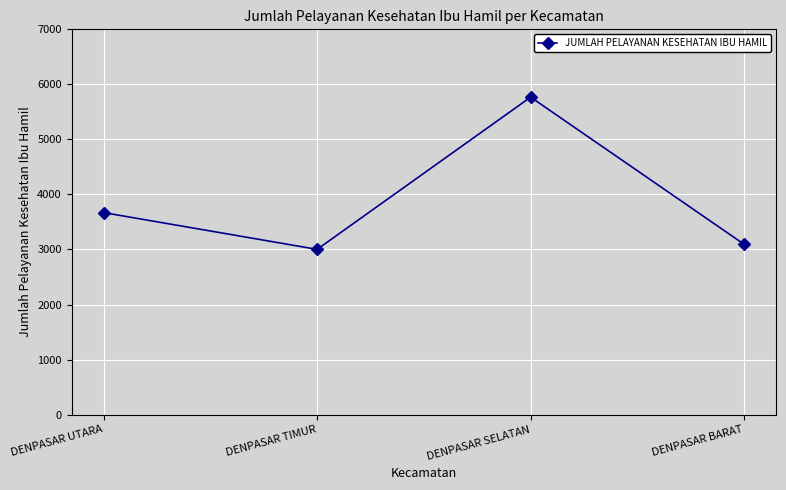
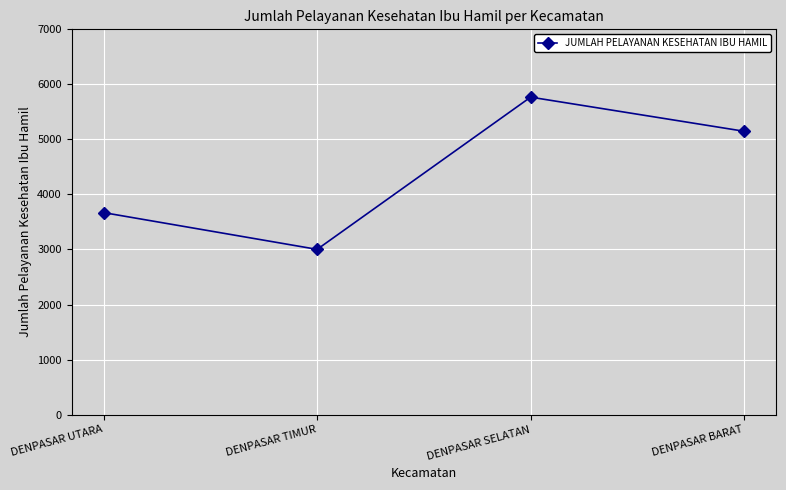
  {
    "DENPASAR UTARA": 3700,
    "DENPASAR TIMUR": 3000,
    "DENPASAR SELATAN": 5800,
-   "DENPASAR BARAT": 3100
+   "DENPASAR BARAT": 5100
  }
